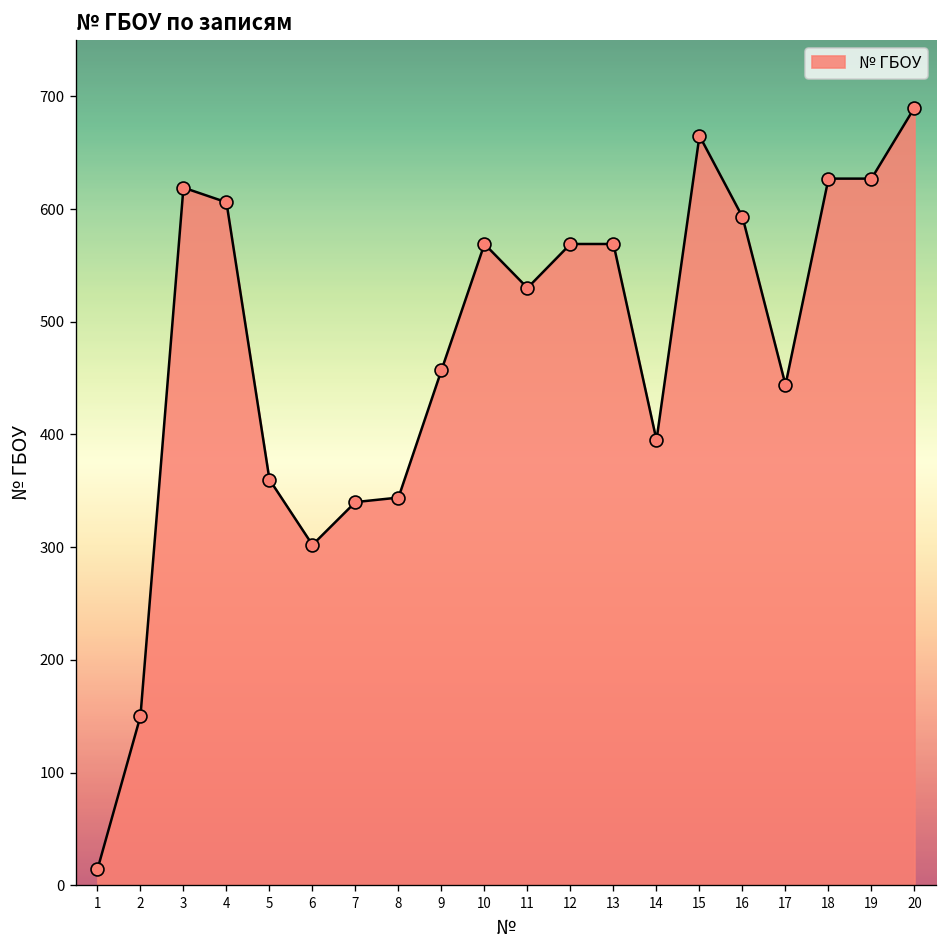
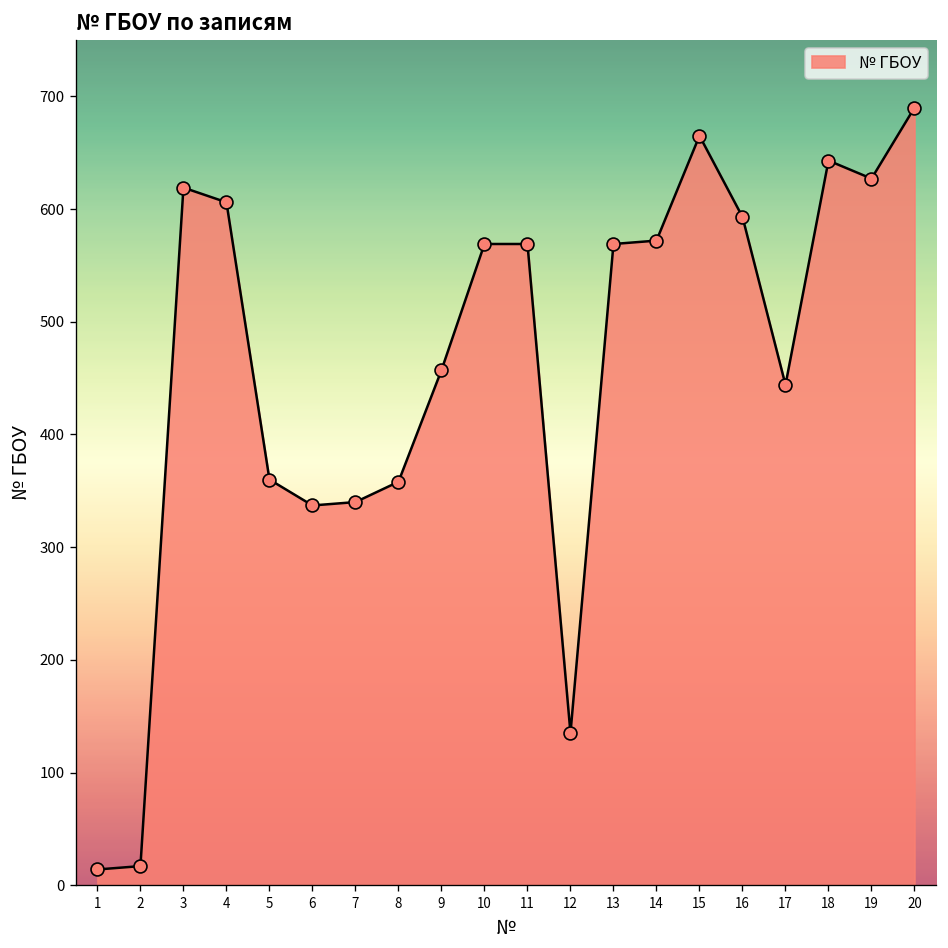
  {
    "1": 10,
-   "2": 150,
+   "2": 20,
    "3": 620,
    "4": 610,
    "5": 360,
-   "6": 300,
+   "6": 340,
    "7": 340,
-   "8": 340,
+   "8": 360,
    "9": 460,
    "10": 570,
-   "11": 530,
-   "12": 570,
+   "11": 570,
+   "12": 140,
    "13": 570,
-   "14": 400,
+   "14": 570,
    "15": 670,
    "16": 590,
    "17": 440,
-   "18": 630,
+   "18": 640,
    "19": 630,
    "20": 690
  }
